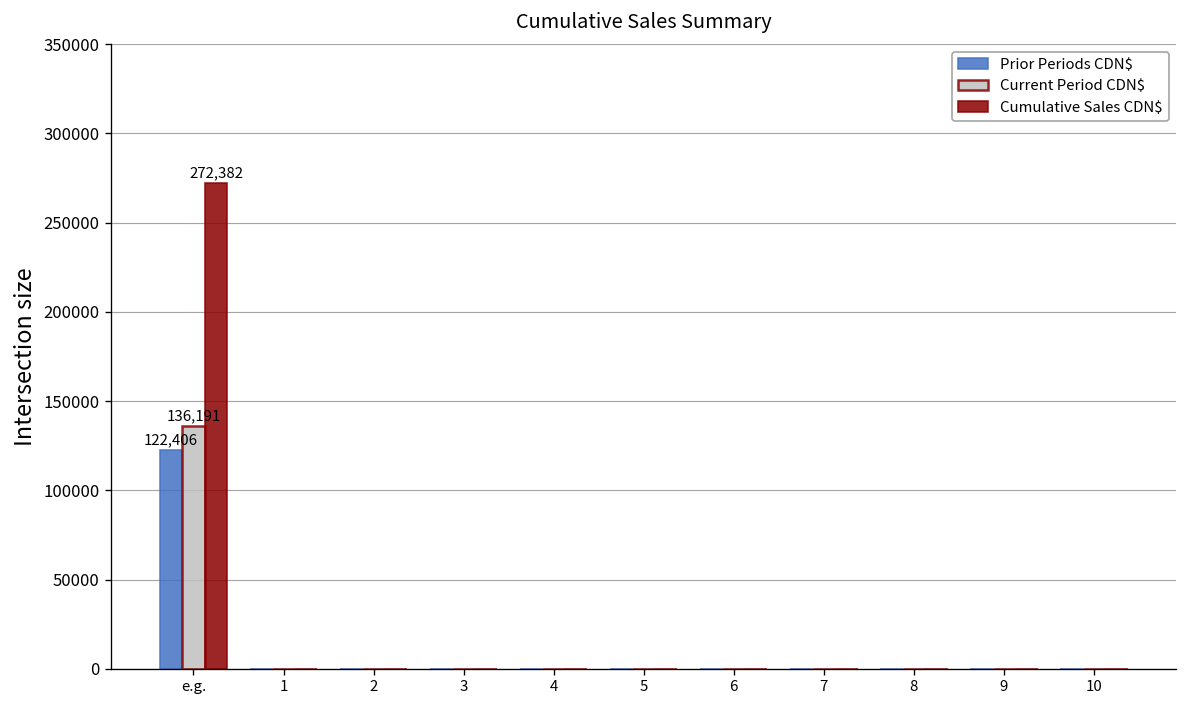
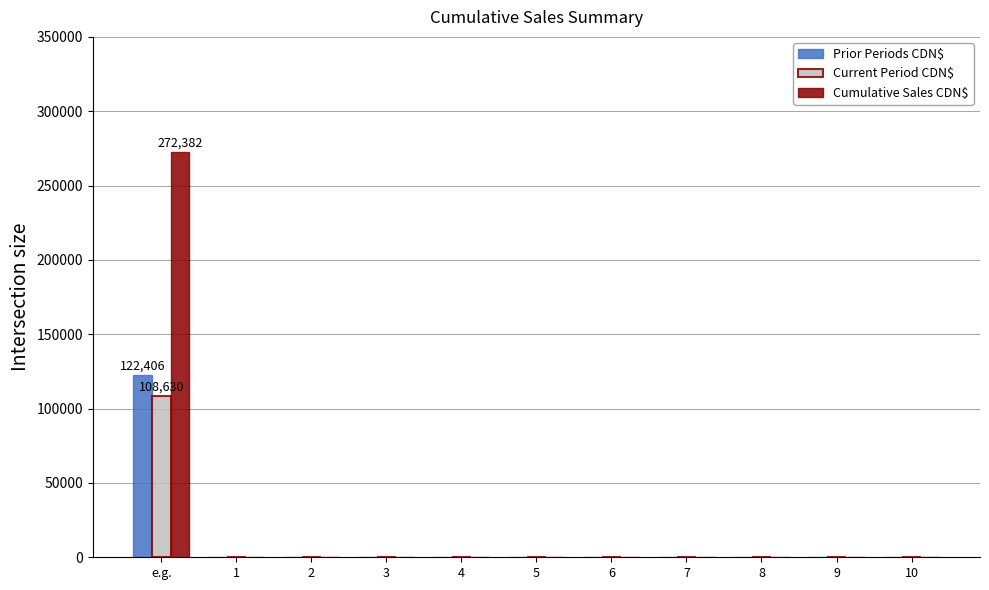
  {
    "Prior Periods CDN$": {
      "e.g.": "122,406"
    },
    "Current Period CDN$": {
-     "e.g.": "136,191"
+     "e.g.": "108,630"
    },
    "Cumulative Sales CDN$": {
      "e.g.": "272,382"
    }
  }
